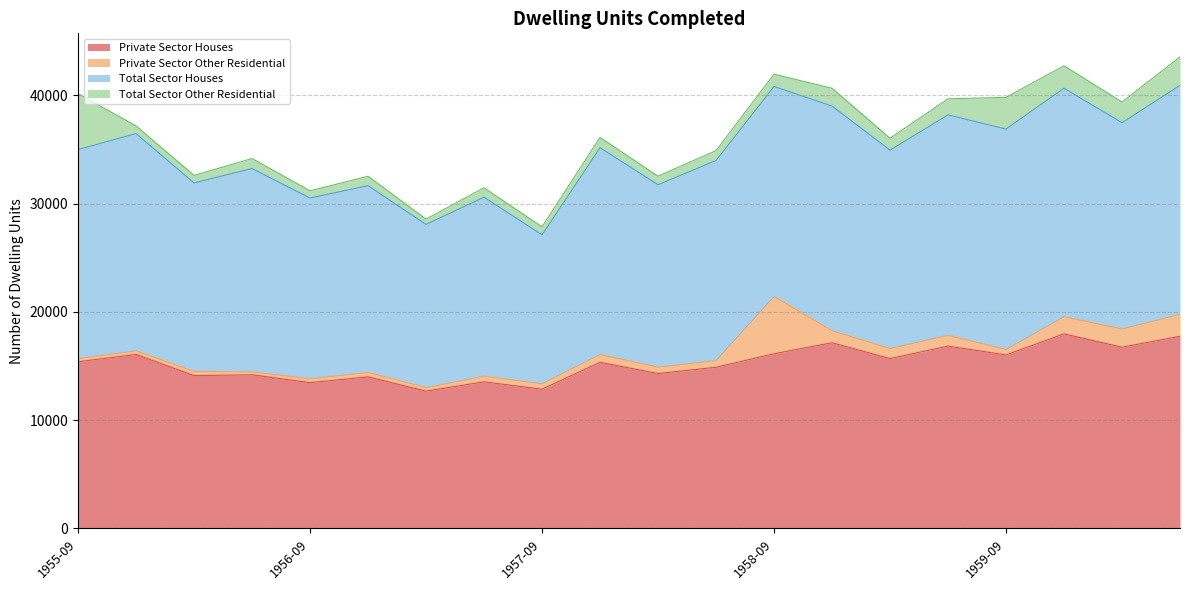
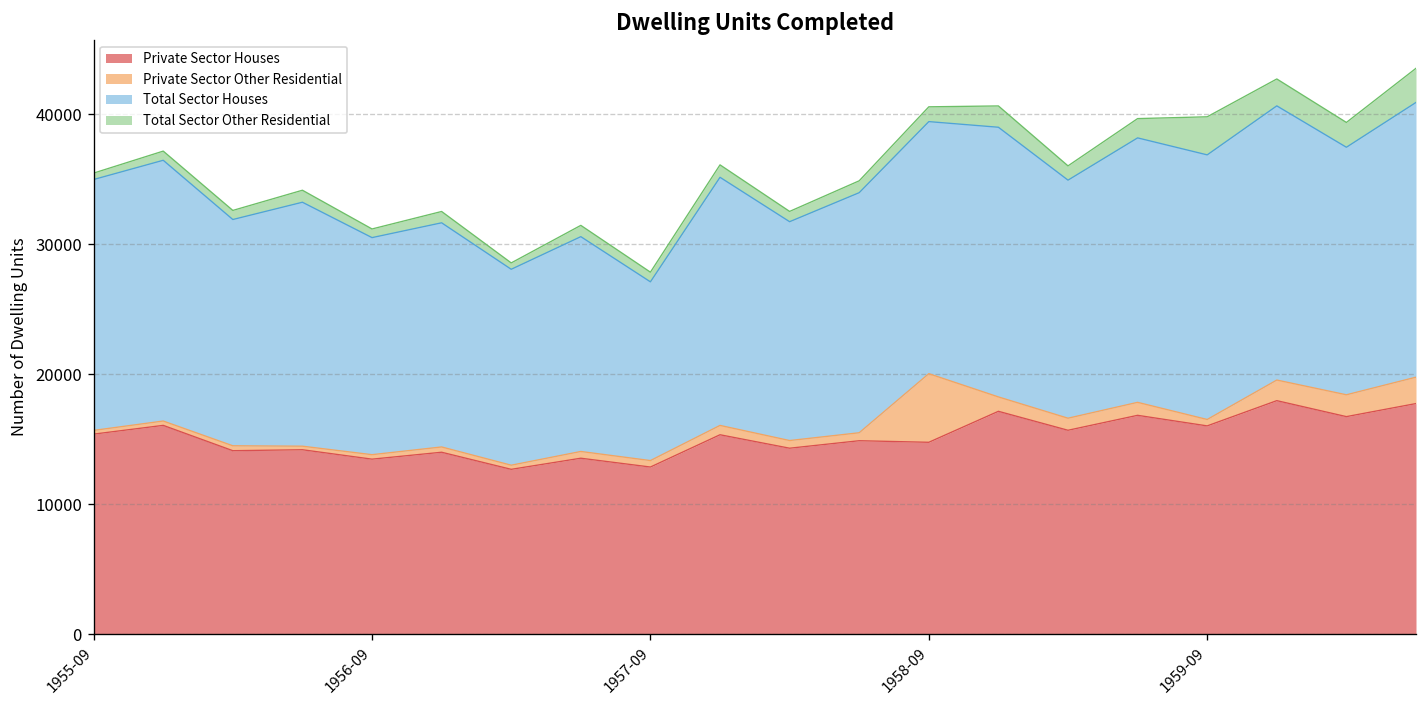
  {
    "Private Sector Houses": {
      "1955-09": 15400,
      "1956-09": 13500,
      "1957-09": 12900,
-     "1958-09": 16100,
+     "1958-09": 14800,
      "1959-09": 16000
    },
    "Private Sector Other Residential": {
      "1955-09": 300,
      "1956-09": 300,
      "1957-09": 500,
      "1958-09": 5300,
      "1959-09": 500
    },
    "Total Sector Houses": {
      "1955-09": 19300,
      "1956-09": 16700,
      "1957-09": 13800,
      "1958-09": 19400,
      "1959-09": 20400
    },
    "Total Sector Other Residential": {
-     "1955-09": 5200,
+     "1955-09": 500,
      "1956-09": 700,
      "1957-09": 700,
      "1958-09": 1100,
      "1959-09": 2900
    }
  }
